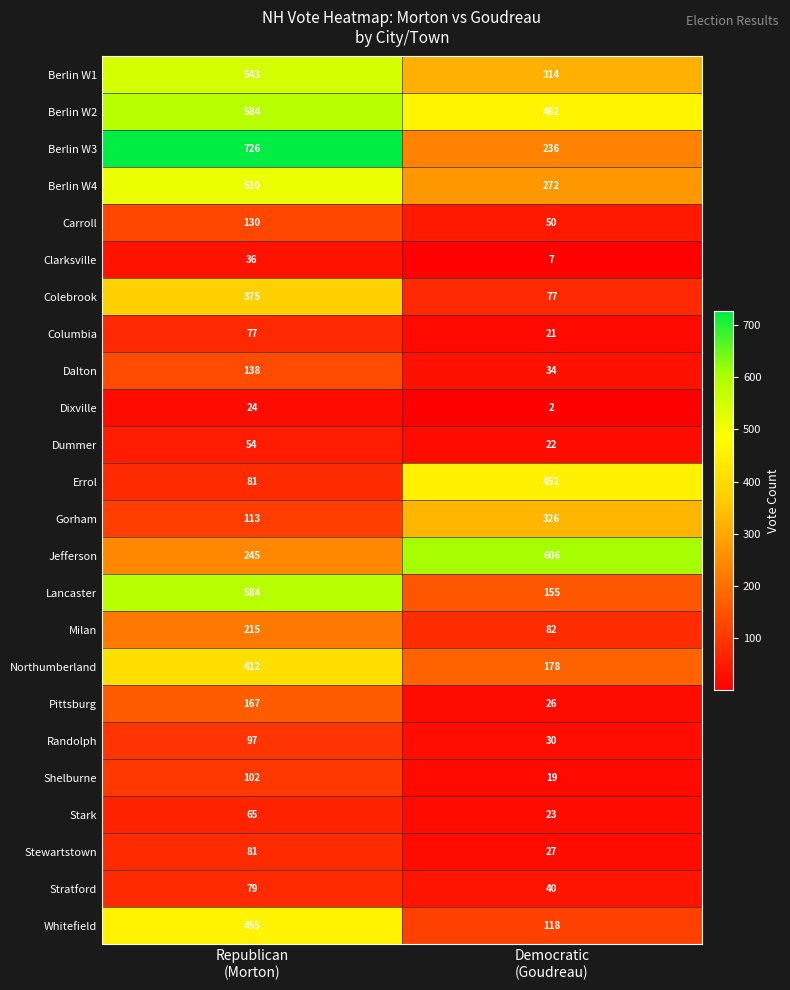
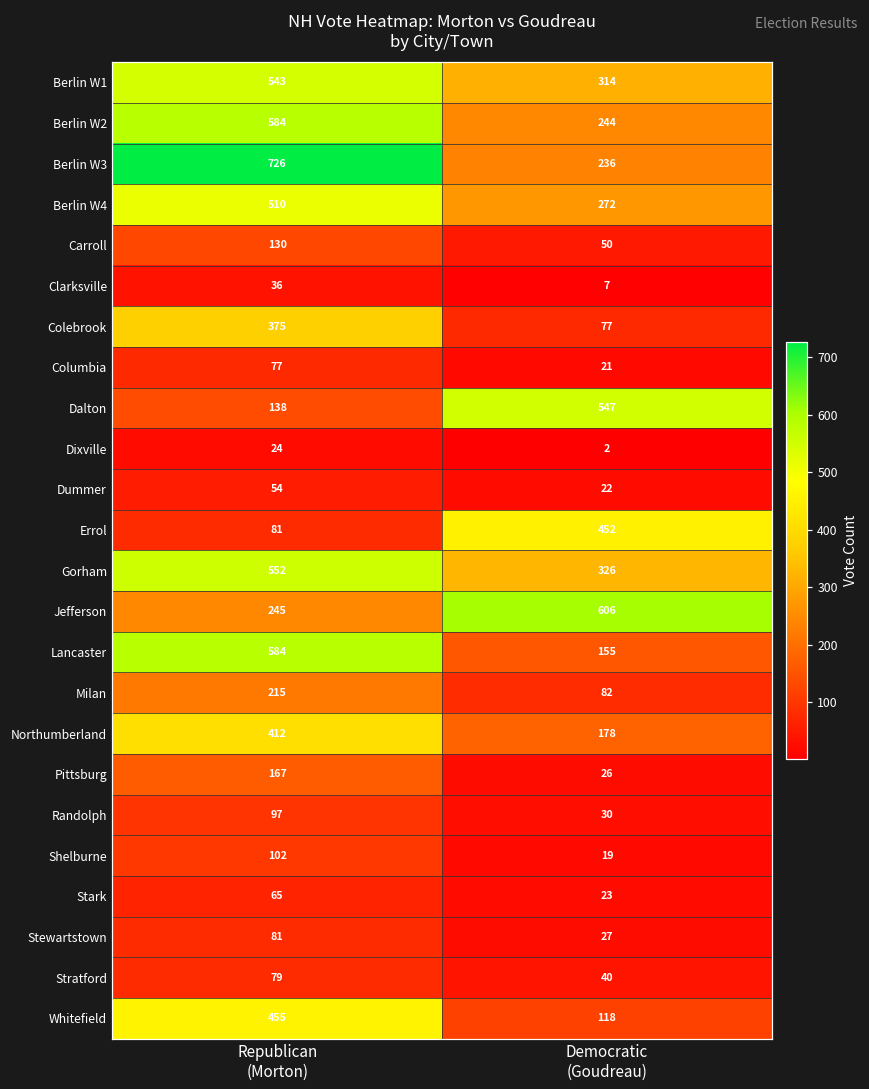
  {
    "Berlin W1": {
      "Republican (Morton)": 543,
      "Democratic (Goudreau)": 314
    },
    "Berlin W2": {
      "Republican (Morton)": 584,
-     "Democratic (Goudreau)": 462
+     "Democratic (Goudreau)": 244
    },
    "Berlin W3": {
      "Republican (Morton)": 726,
      "Democratic (Goudreau)": 236
    },
    "Berlin W4": {
      "Republican (Morton)": 510,
      "Democratic (Goudreau)": 272
    },
    "Carroll": {
      "Republican (Morton)": 130,
      "Democratic (Goudreau)": 50
    },
    "Clarksville": {
      "Republican (Morton)": 36,
      "Democratic (Goudreau)": 7
    },
    "Colebrook": {
      "Republican (Morton)": 375,
      "Democratic (Goudreau)": 77
    },
    "Columbia": {
      "Republican (Morton)": 77,
      "Democratic (Goudreau)": 21
    },
    "Dalton": {
      "Republican (Morton)": 138,
-     "Democratic (Goudreau)": 34
+     "Democratic (Goudreau)": 547
    },
    "Dixville": {
      "Republican (Morton)": 24,
      "Democratic (Goudreau)": 2
    },
    "Dummer": {
      "Republican (Morton)": 54,
      "Democratic (Goudreau)": 22
    },
    "Errol": {
      "Republican (Morton)": 81,
      "Democratic (Goudreau)": 452
    },
    "Gorham": {
-     "Republican (Morton)": 113,
+     "Republican (Morton)": 552,
      "Democratic (Goudreau)": 326
    },
    "Jefferson": {
      "Republican (Morton)": 245,
      "Democratic (Goudreau)": 606
    },
    "Lancaster": {
      "Republican (Morton)": 584,
      "Democratic (Goudreau)": 155
    },
    "Milan": {
      "Republican (Morton)": 215,
      "Democratic (Goudreau)": 82
    },
    "Northumberland": {
      "Republican (Morton)": 412,
      "Democratic (Goudreau)": 178
    },
    "Pittsburg": {
      "Republican (Morton)": 167,
      "Democratic (Goudreau)": 26
    },
    "Randolph": {
      "Republican (Morton)": 97,
      "Democratic (Goudreau)": 30
    },
    "Shelburne": {
      "Republican (Morton)": 102,
      "Democratic (Goudreau)": 19
    },
    "Stark": {
      "Republican (Morton)": 65,
      "Democratic (Goudreau)": 23
    },
    "Stewartstown": {
      "Republican (Morton)": 81,
      "Democratic (Goudreau)": 27
    },
    "Stratford": {
      "Republican (Morton)": 79,
      "Democratic (Goudreau)": 40
    },
    "Whitefield": {
      "Republican (Morton)": 455,
      "Democratic (Goudreau)": 118
    }
  }
